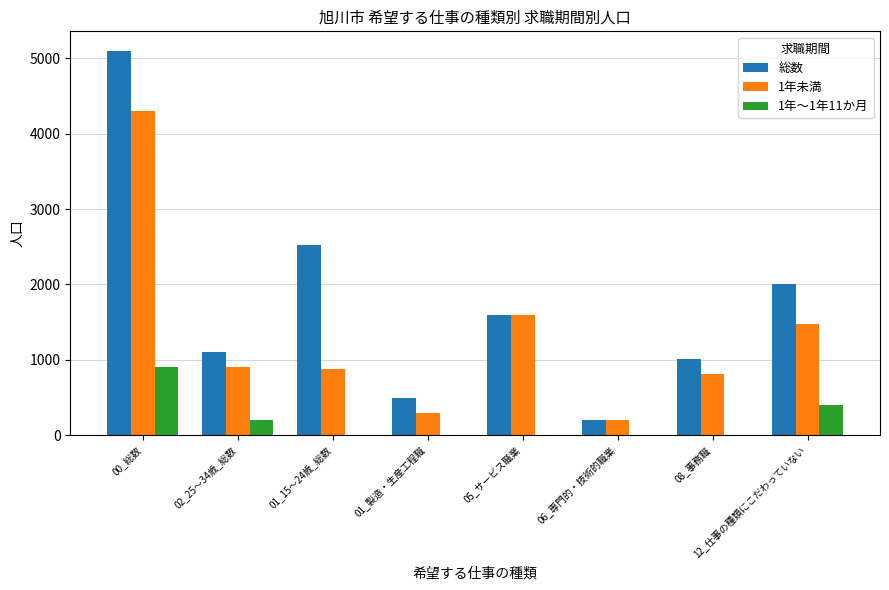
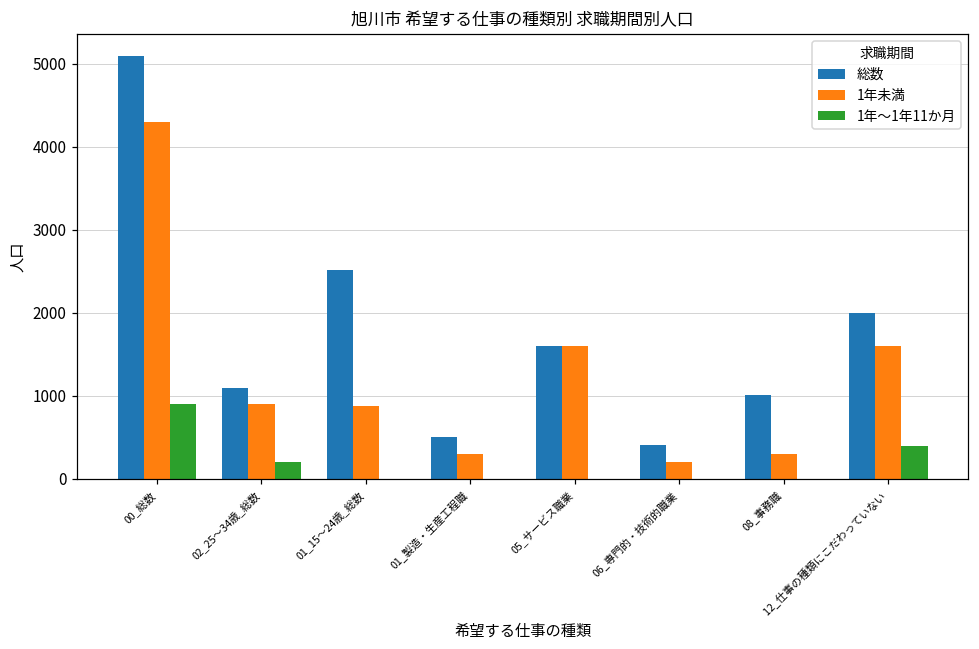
  {
    "総数": {
      "00_総数": 5100,
      "02_25～34歳_総数": 1100,
      "01_15～24歳_総数": 2500,
      "01_製造・生産工程職": 500,
      "05_サービス職業": 1600,
-     "06_専門的・技術的職業": 200,
+     "06_専門的・技術的職業": 400,
      "08_事務職": 1000,
      "12_仕事の種類にこだわっていない": 2000
    },
    "1年未満": {
      "00_総数": 4300,
      "02_25～34歳_総数": 900,
      "01_15～24歳_総数": 900,
      "01_製造・生産工程職": 300,
      "05_サービス職業": 1600,
      "06_専門的・技術的職業": 200,
-     "08_事務職": 800,
-     "12_仕事の種類にこだわっていない": 1500
+     "08_事務職": 300,
+     "12_仕事の種類にこだわっていない": 1600
    },
    "1年～1年11か月": {
      "00_総数": 900,
      "02_25～34歳_総数": 200,
      "01_15～24歳_総数": 0,
      "01_製造・生産工程職": 0,
      "05_サービス職業": 0,
      "06_専門的・技術的職業": 0,
      "08_事務職": 0,
      "12_仕事の種類にこだわっていない": 400
    }
  }
